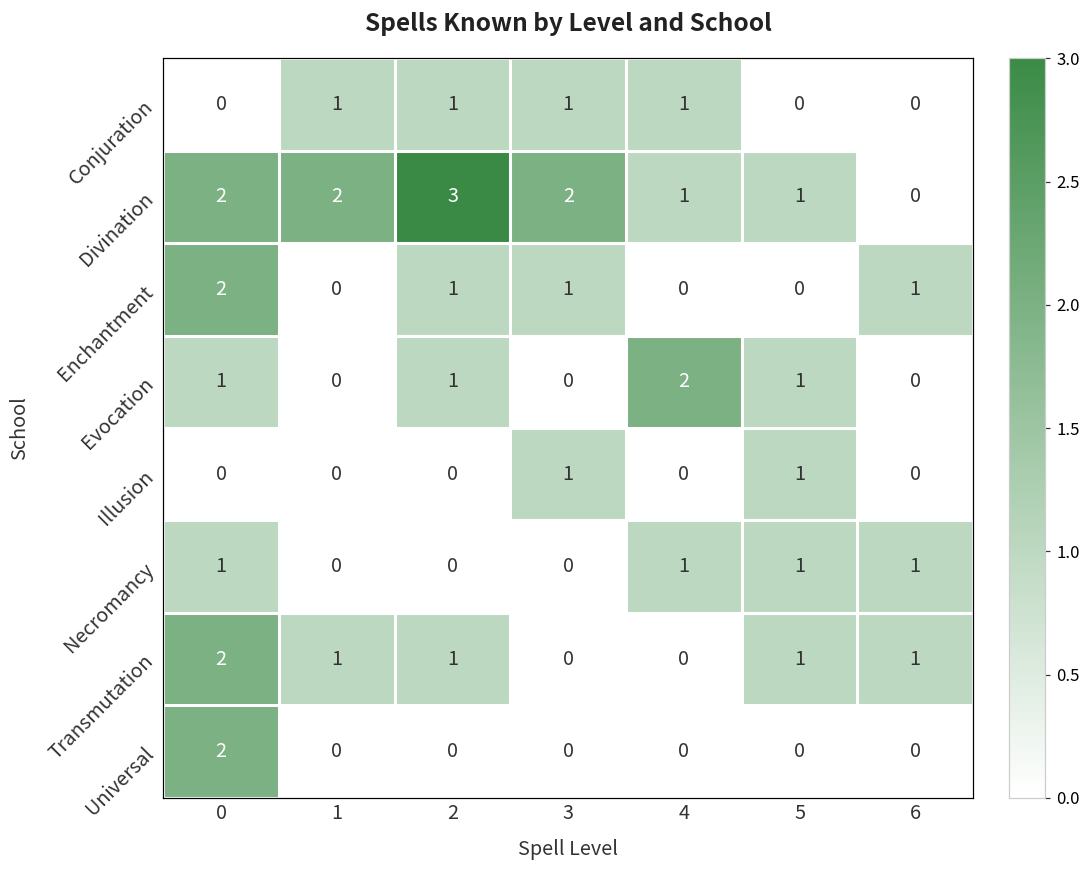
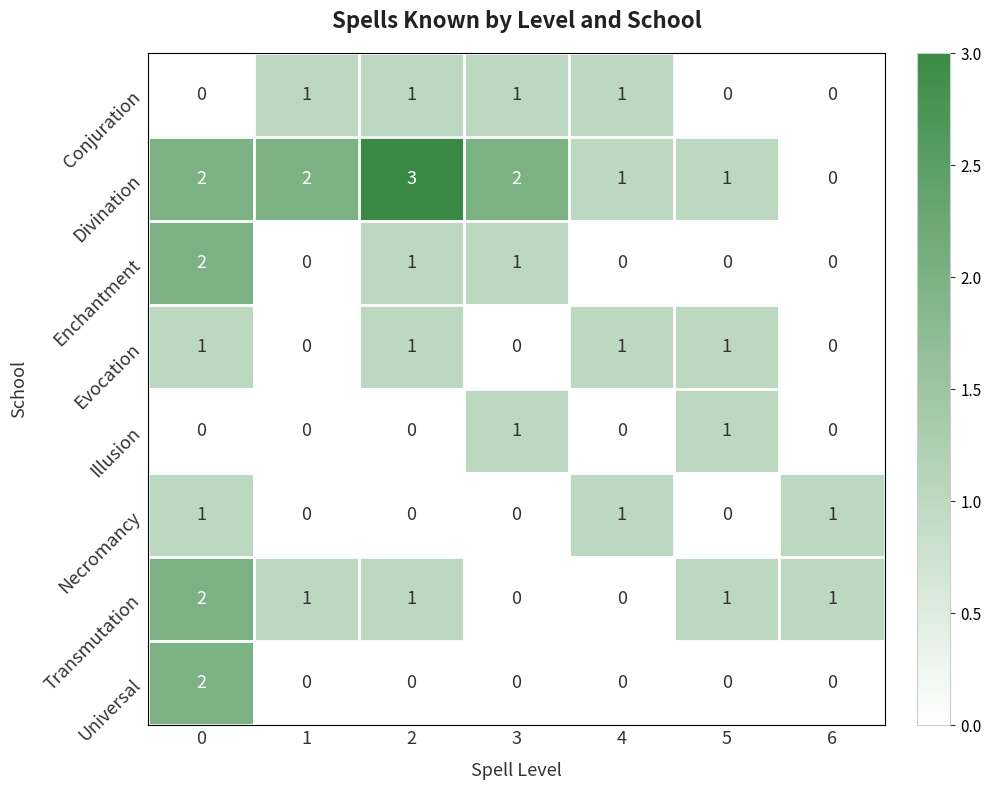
  {
    "Conjuration": {
      "0": 0,
      "1": 1,
      "2": 1,
      "3": 1,
      "4": 1,
      "5": 0,
      "6": 0
    },
    "Divination": {
      "0": 2,
      "1": 2,
      "2": 3,
      "3": 2,
      "4": 1,
      "5": 1,
      "6": 0
    },
    "Enchantment": {
      "0": 2,
      "1": 0,
      "2": 1,
      "3": 1,
      "4": 0,
      "5": 0,
-     "6": 1
+     "6": 0
    },
    "Evocation": {
      "0": 1,
      "1": 0,
      "2": 1,
      "3": 0,
-     "4": 2,
+     "4": 1,
      "5": 1,
      "6": 0
    },
    "Illusion": {
      "0": 0,
      "1": 0,
      "2": 0,
      "3": 1,
      "4": 0,
      "5": 1,
      "6": 0
    },
    "Necromancy": {
      "0": 1,
      "1": 0,
      "2": 0,
      "3": 0,
      "4": 1,
-     "5": 1,
+     "5": 0,
      "6": 1
    },
    "Transmutation": {
      "0": 2,
      "1": 1,
      "2": 1,
      "3": 0,
      "4": 0,
      "5": 1,
      "6": 1
    },
    "Universal": {
      "0": 2,
      "1": 0,
      "2": 0,
      "3": 0,
      "4": 0,
      "5": 0,
      "6": 0
    }
  }
